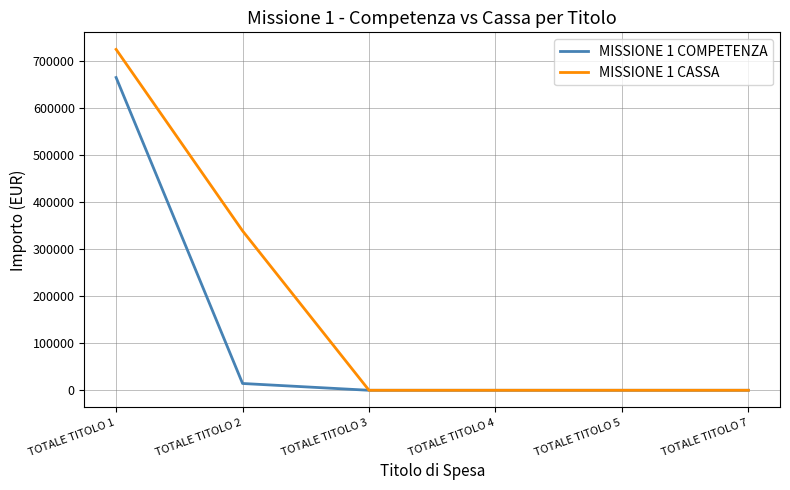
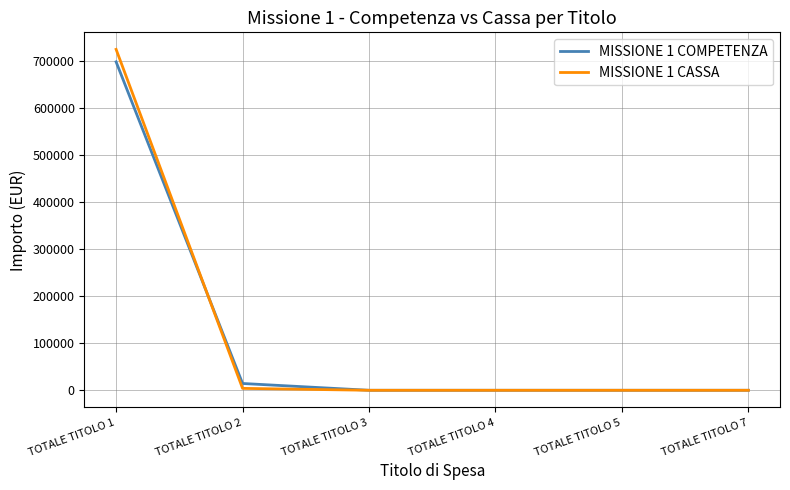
  {
    "MISSIONE 1 COMPETENZA": {
-     "TOTALE TITOLO 1": 670000,
+     "TOTALE TITOLO 1": 700000,
      "TOTALE TITOLO 2": 10000
    },
    "MISSIONE 1 CASSA": {
      "TOTALE TITOLO 1": 730000,
-     "TOTALE TITOLO 2": 340000
+     "TOTALE TITOLO 2": 0
    }
  }
